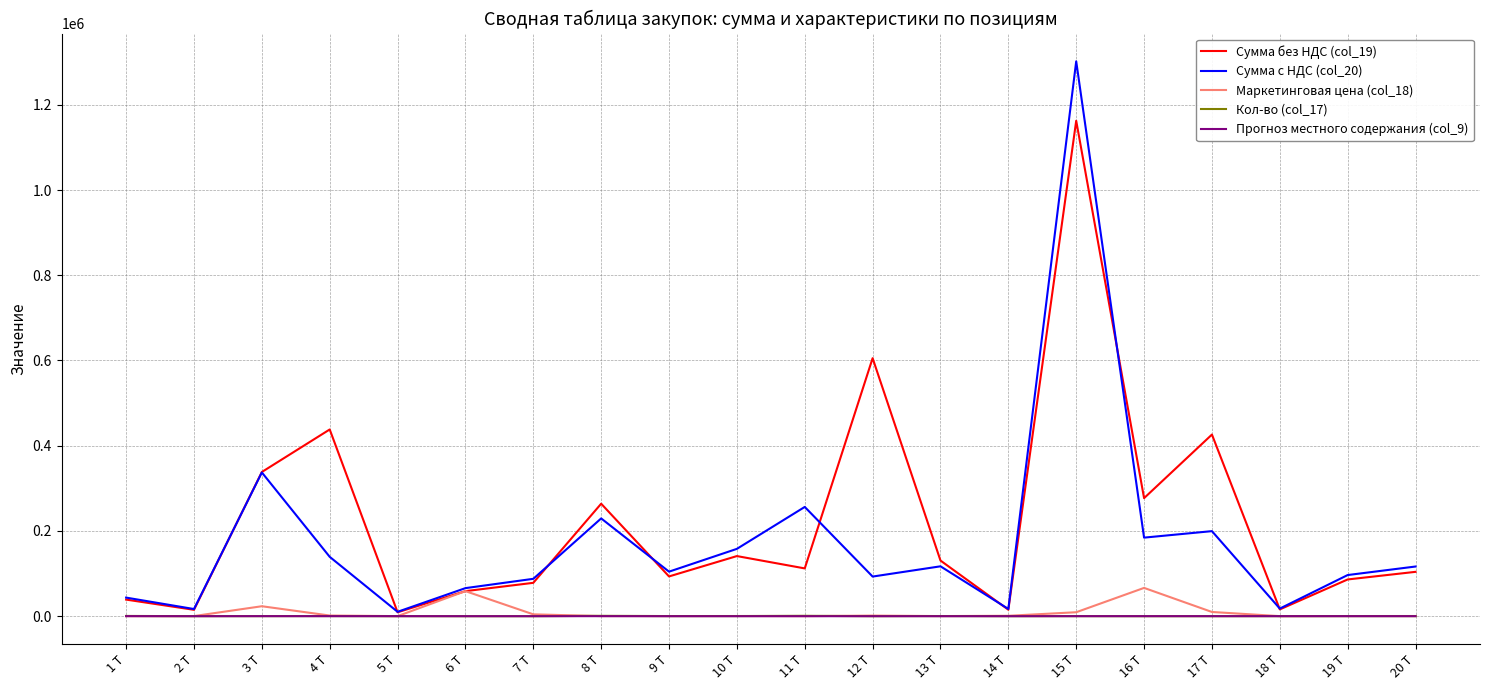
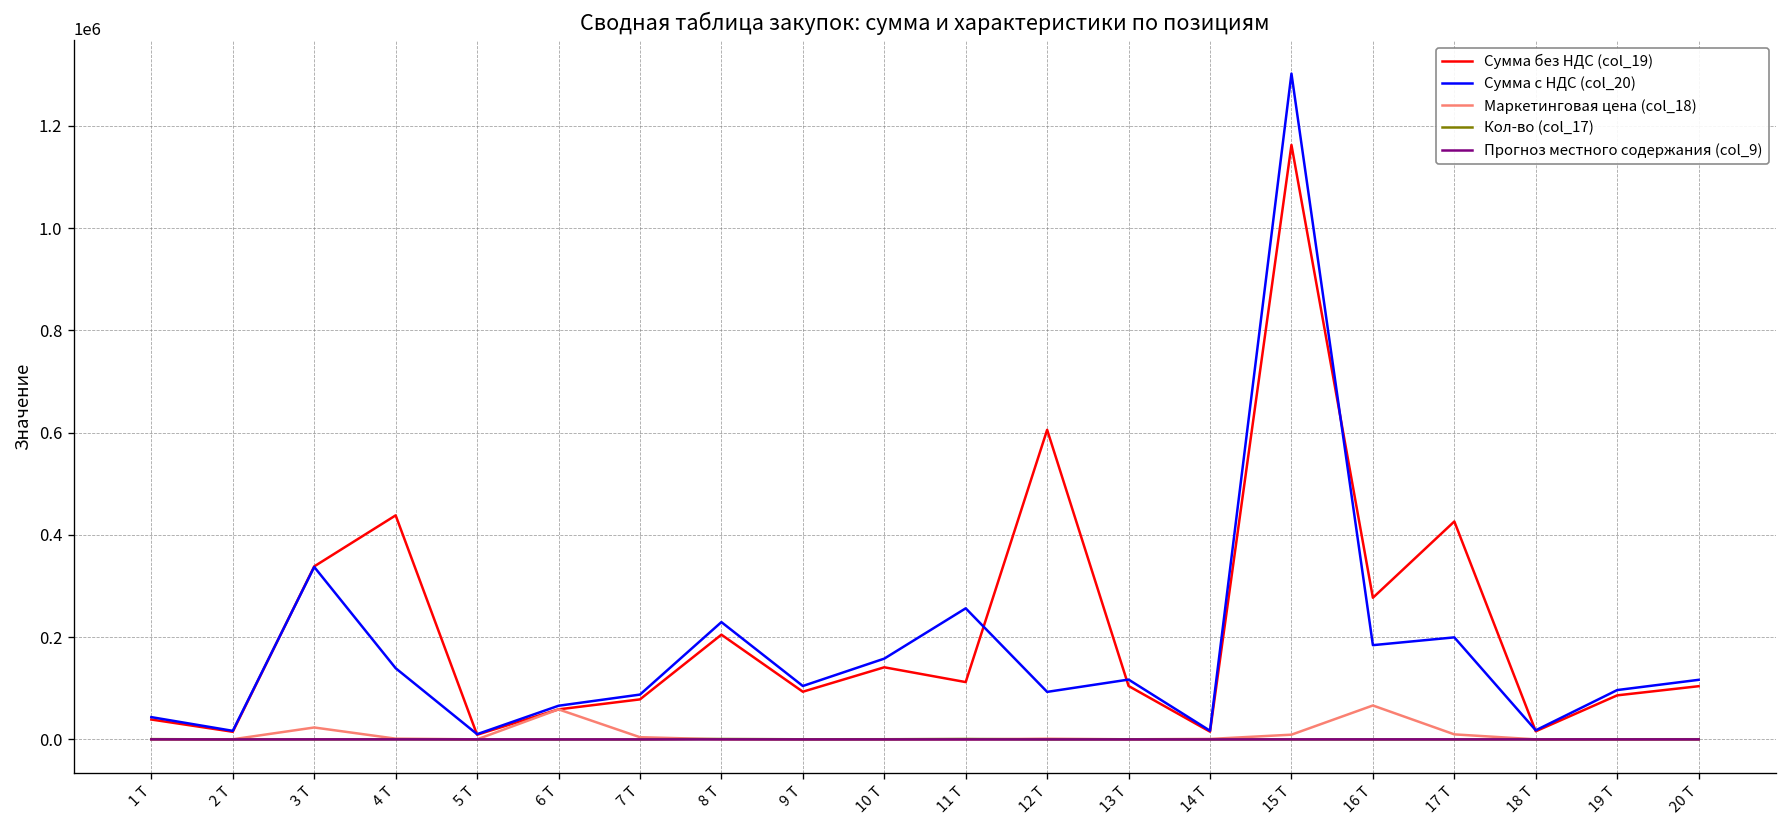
  {
    "Сумма без НДС (col_19)": {
      "4 Т": 440000,
      "7 Т": 80000,
-     "8 Т": 260000,
+     "8 Т": 200000,
      "9 Т": 90000,
      "10 Т": 140000,
      "11 Т": 110000,
      "12 Т": 610000,
-     "13 Т": 130000,
+     "13 Т": 100000,
      "15 Т": 1160000,
      "16 Т": 280000,
      "17 Т": 430000,
      "19 Т": 90000,
      "20 Т": 100000
    },
    "Сумма с НДС (col_20)": {
      "4 Т": 140000,
      "6 Т": 70000,
      "7 Т": 90000,
      "8 Т": 230000,
      "9 Т": 100000,
      "10 Т": 160000,
      "11 Т": 260000,
      "12 Т": 90000,
      "13 Т": 120000,
      "15 Т": 1300000,
      "16 Т": 180000,
      "17 Т": 200000,
      "19 Т": 100000,
      "20 Т": 120000
    },
    "Маркетинговая цена (col_18)": {
      "3 Т": 20000,
      "15 Т": 10000,
      "16 Т": 70000,
      "17 Т": 10000
    },
    "Прогноз местного содержания (col_9)": {
      "3 Т": 0,
      "6 Т": 0,
      "15 Т": 0,
      "16 Т": 0,
      "17 Т": 0
    }
  }
